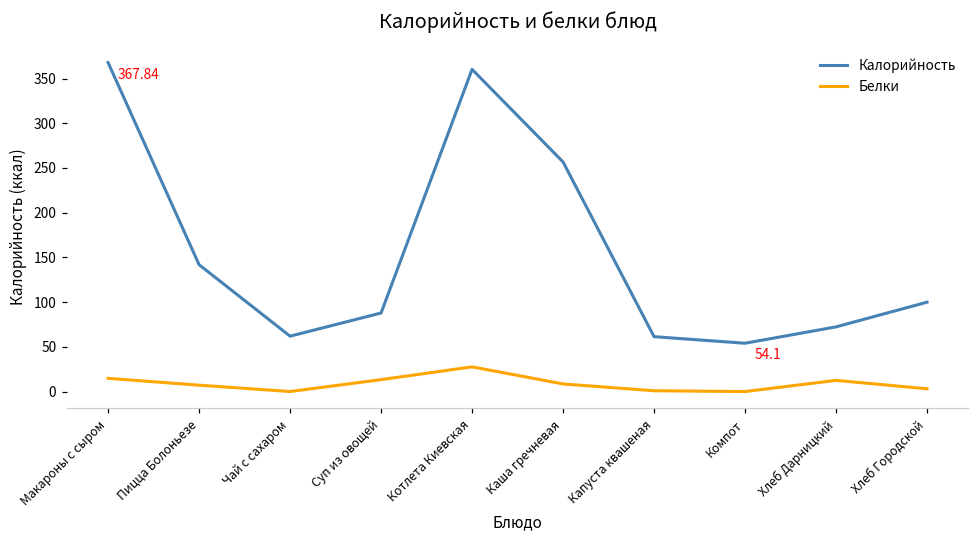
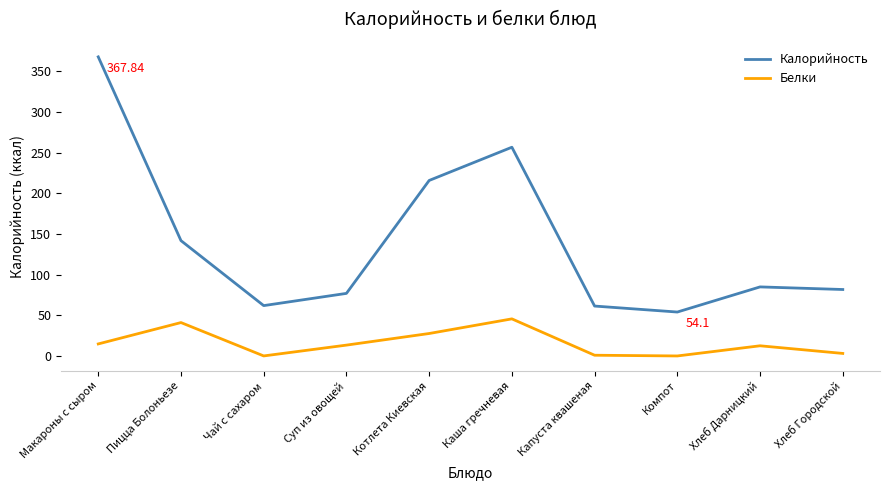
  {
    "Калорийность": {
      "Пицца Болоньезе": 140,
      "Чай с сахаром": 60,
-     "Суп из овощей": 90,
-     "Котлета Киевская": 360,
+     "Суп из овощей": 80,
+     "Котлета Киевская": 220,
      "Каша гречневая": 260,
      "Капуста квашеная": 60,
-     "Хлеб Дарницкий": 70,
-     "Хлеб Городской": 100
+     "Хлеб Дарницкий": 90,
+     "Хлеб Городской": 80
    },
    "Белки": {
      "Макароны с сыром": 10,
-     "Пицца Болоньезе": 10,
+     "Пицца Болоньезе": 40,
      "Чай с сахаром": 0,
      "Суп из овощей": 10,
      "Котлета Киевская": 30,
-     "Каша гречневая": 10,
+     "Каша гречневая": 50,
      "Капуста квашеная": 0,
      "Компот": 0,
      "Хлеб Дарницкий": 10,
      "Хлеб Городской": 0
    }
  }
